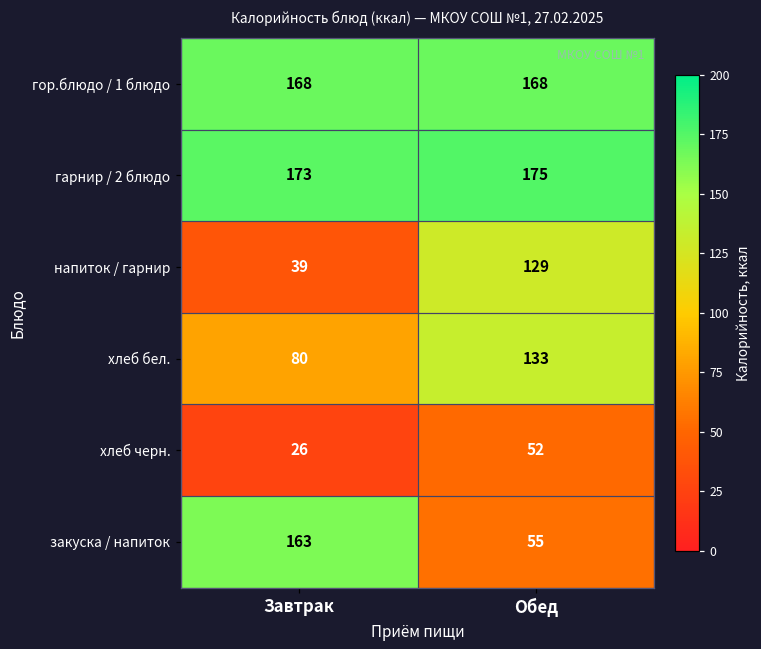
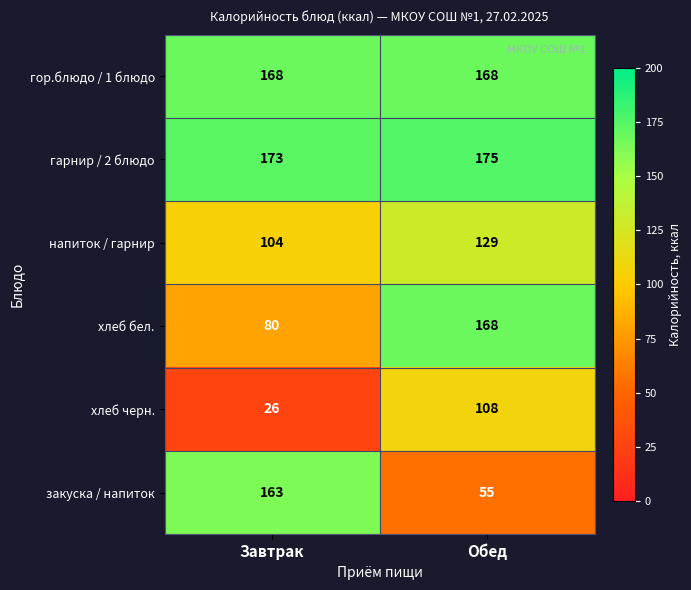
  {
    "гор.блюдо / 1 блюдо": {
      "Завтрак": 168
    },
    "гарнир / 2 блюдо": {
      "Завтрак": 173,
      "Обед": 175
    },
    "напиток / гарнир": {
-     "Завтрак": 39,
+     "Завтрак": 104,
      "Обед": 129
    },
    "хлеб бел.": {
      "Завтрак": 80,
-     "Обед": 133
+     "Обед": 168
    },
    "хлеб черн.": {
      "Завтрак": 26,
-     "Обед": 52
+     "Обед": 108
    },
    "закуска / напиток": {
      "Завтрак": 163,
      "Обед": 55
    }
  }
